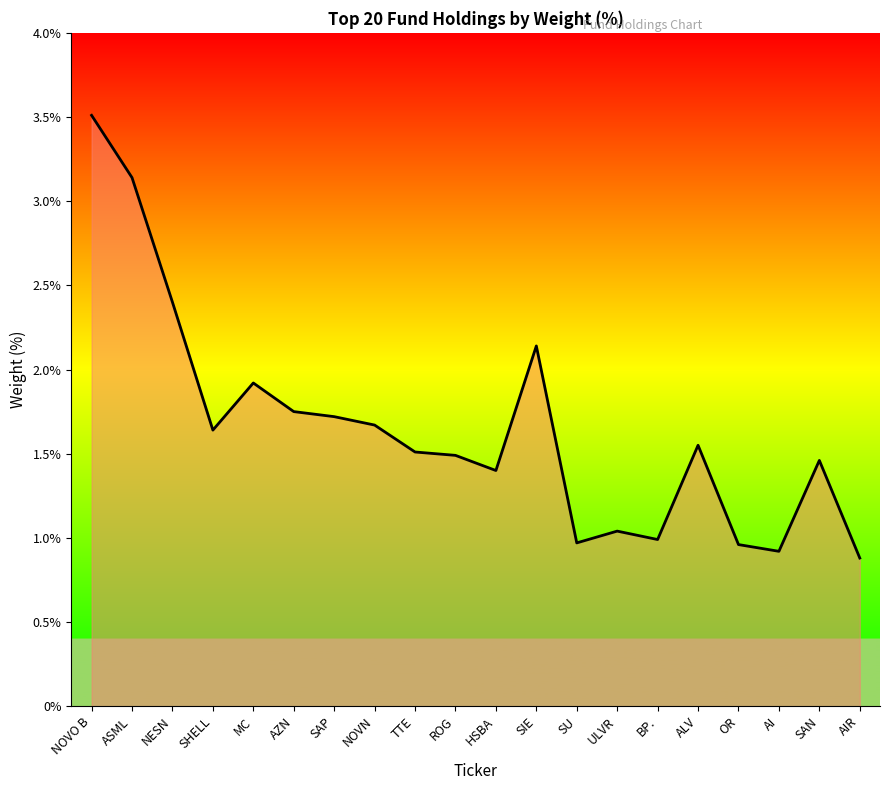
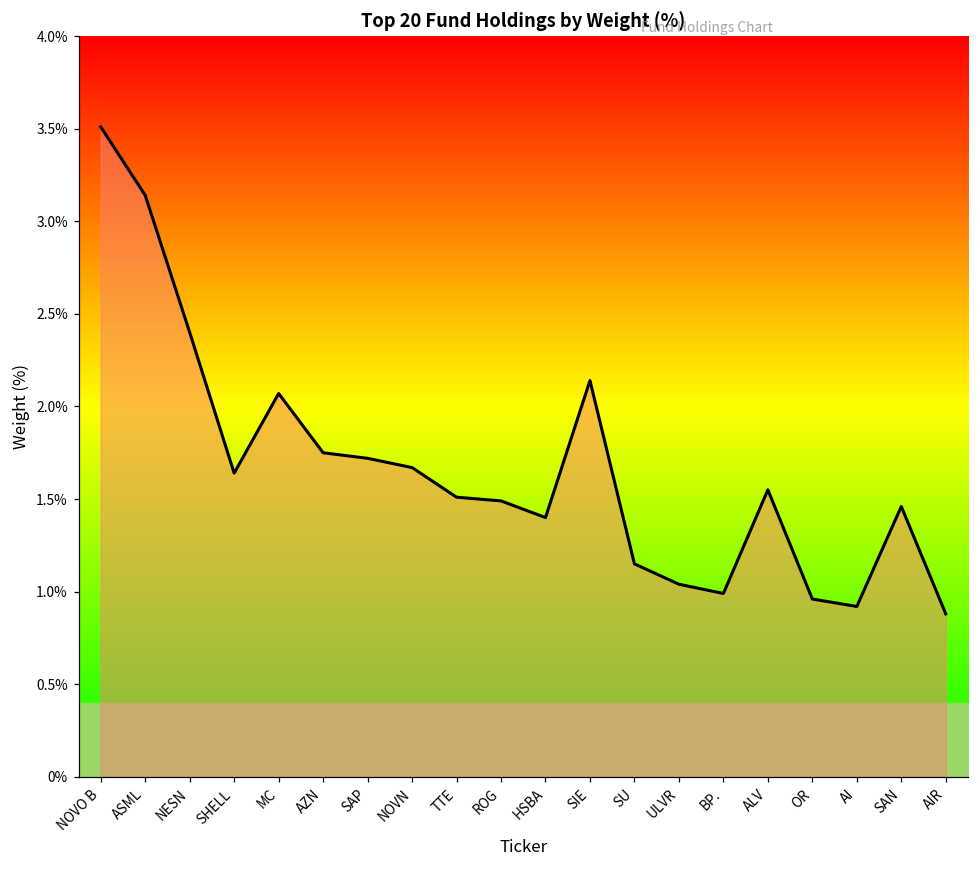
  {
    "NOVO B": "3.51%",
    "ASML": "3.14%",
    "NESN": "2.40%",
    "SHELL": "1.64%",
-   "MC": "1.92%",
+   "MC": "2.07%",
    "AZN": "1.75%",
    "SAP": "1.72%",
    "NOVN": "1.67%",
    "TTE": "1.51%",
    "ROG": "1.49%",
    "HSBA": "1.40%",
    "SIE": "2.14%",
-   "SU": "0.97%",
+   "SU": "1.15%",
    "ULVR": "1.04%",
    "BP.": "0.99%",
    "ALV": "1.55%",
    "OR": "0.96%",
    "AI": "0.92%",
    "SAN": "1.46%",
    "AIR": "0.88%"
  }
